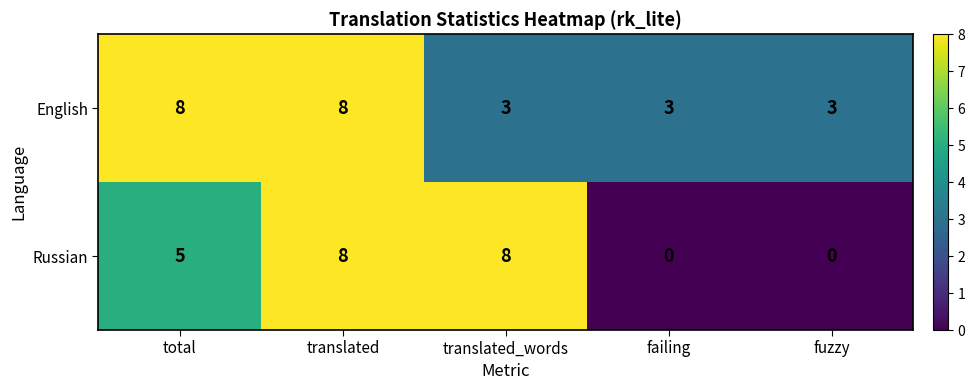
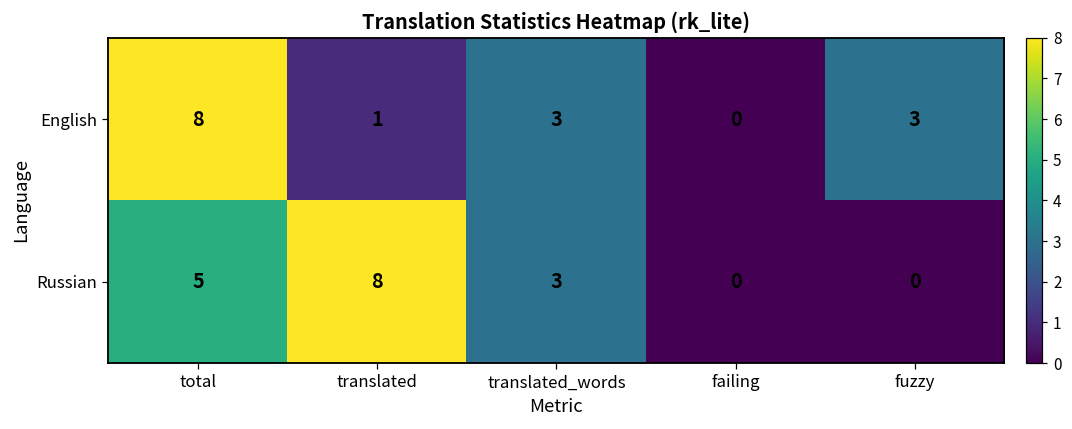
  {
    "English": {
      "total": 8,
-     "translated": 8,
+     "translated": 1,
      "translated_words": 3,
-     "failing": 3,
+     "failing": 0,
      "fuzzy": 3
    },
    "Russian": {
      "total": 5,
      "translated": 8,
-     "translated_words": 8,
+     "translated_words": 3,
      "failing": 0,
      "fuzzy": 0
    }
  }
